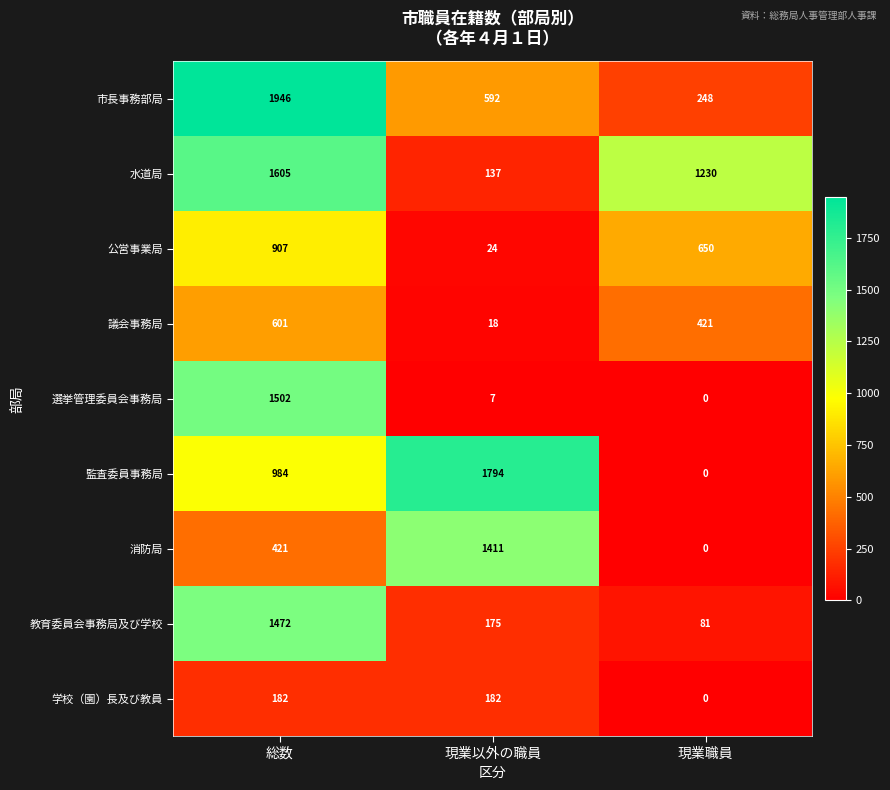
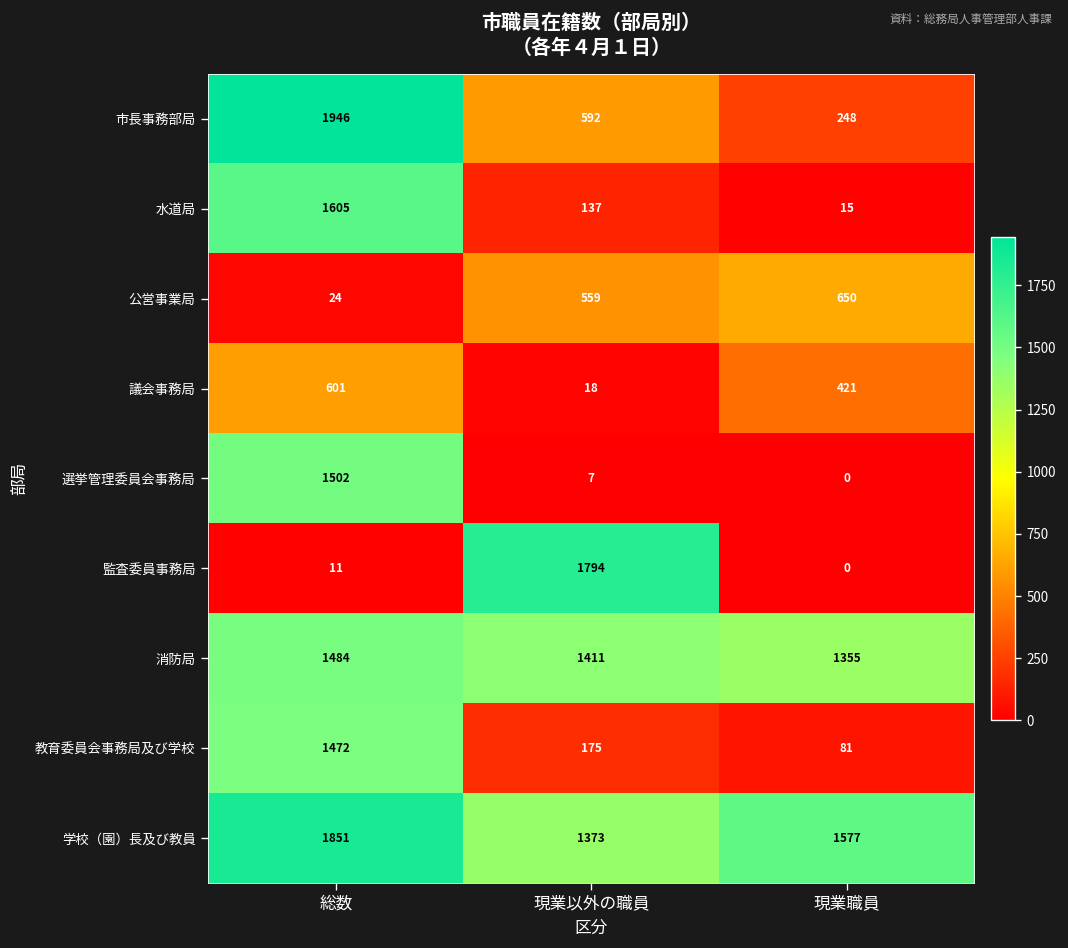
  {
    "市長事務部局": {
      "総数": 1946,
      "現業以外の職員": 592,
      "現業職員": 248
    },
    "水道局": {
      "総数": 1605,
      "現業以外の職員": 137,
-     "現業職員": 1230
+     "現業職員": 15
    },
    "公営事業局": {
-     "総数": 907,
-     "現業以外の職員": 24,
+     "総数": 24,
+     "現業以外の職員": 559,
      "現業職員": 650
    },
    "議会事務局": {
      "総数": 601,
      "現業以外の職員": 18,
      "現業職員": 421
    },
    "選挙管理委員会事務局": {
      "総数": 1502,
      "現業以外の職員": 7,
      "現業職員": 0
    },
    "監査委員事務局": {
-     "総数": 984,
+     "総数": 11,
      "現業以外の職員": 1794,
      "現業職員": 0
    },
    "消防局": {
-     "総数": 421,
+     "総数": 1484,
      "現業以外の職員": 1411,
-     "現業職員": 0
+     "現業職員": 1355
    },
    "教育委員会事務局及び学校": {
      "総数": 1472,
      "現業以外の職員": 175,
      "現業職員": 81
    },
    "学校（園）長及び教員": {
-     "総数": 182,
-     "現業以外の職員": 182,
-     "現業職員": 0
+     "総数": 1851,
+     "現業以外の職員": 1373,
+     "現業職員": 1577
    }
  }
